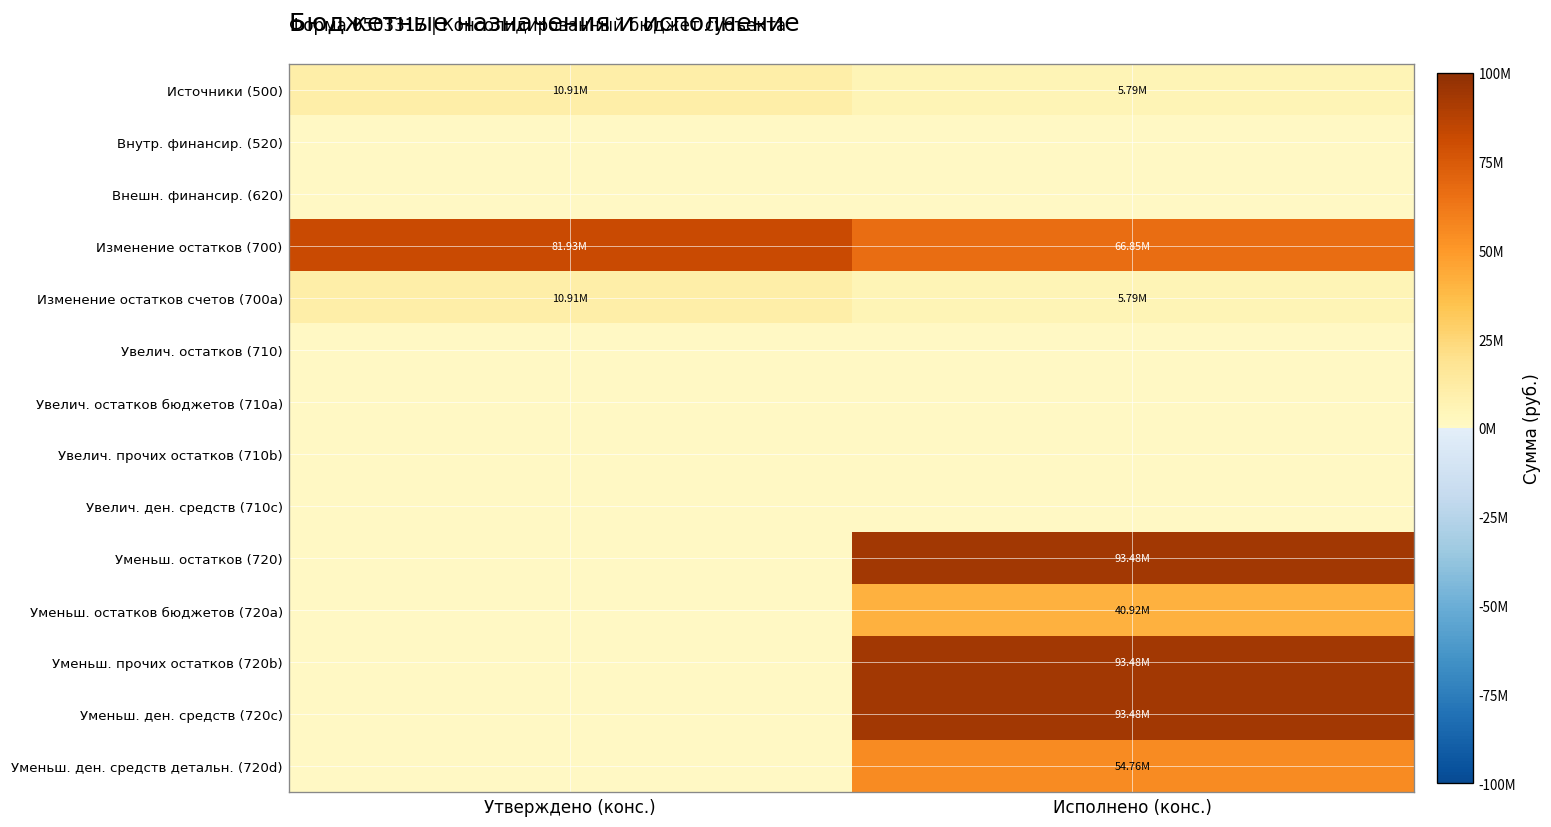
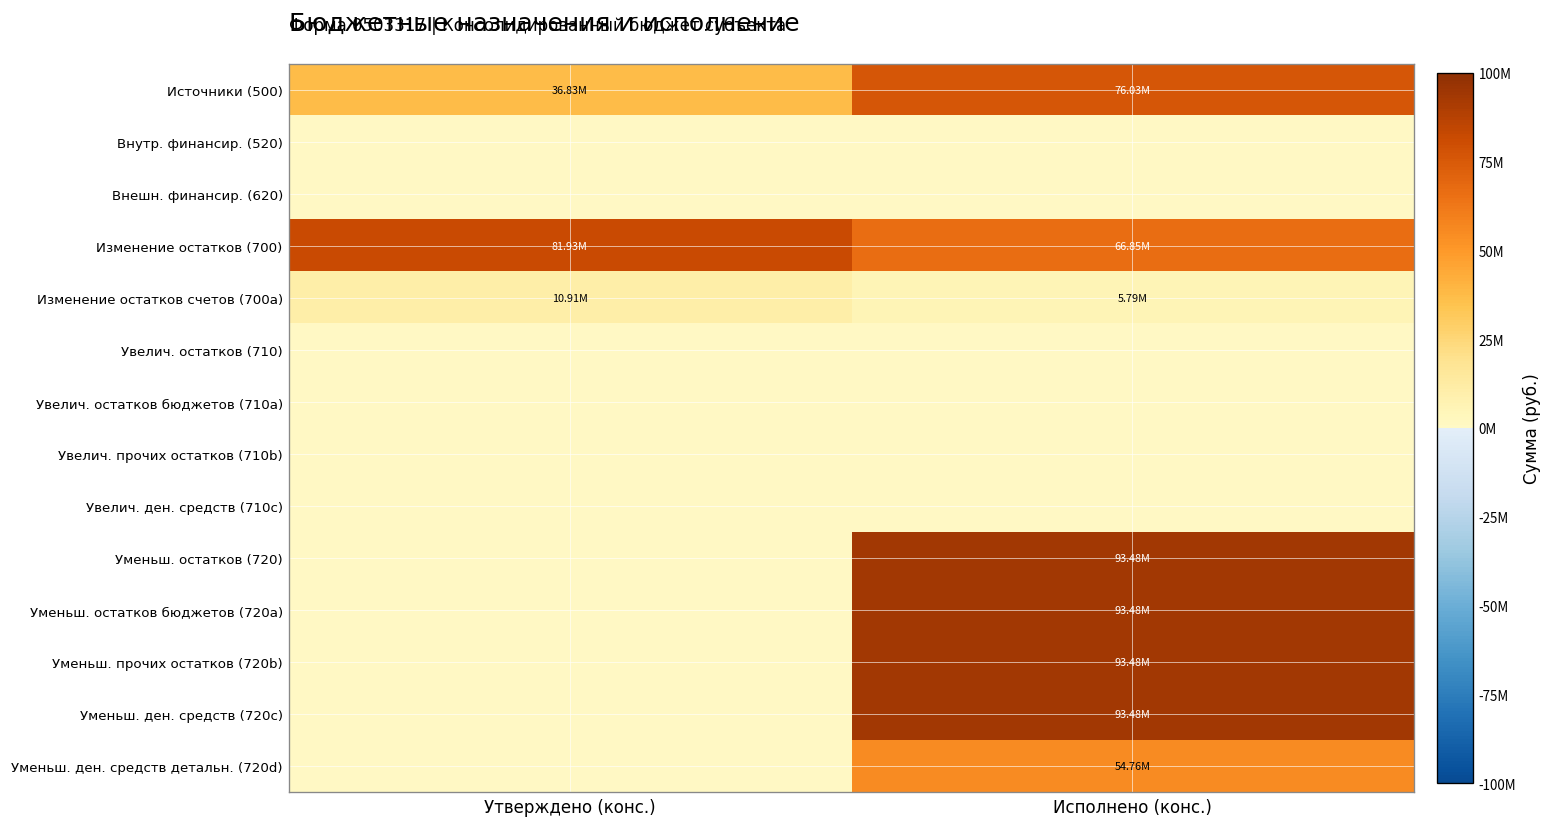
  {
    "Источники (500)": {
-     "Утверждено (конс.)": "10.91M",
-     "Исполнено (конс.)": "5.79M"
+     "Утверждено (конс.)": "36.83M",
+     "Исполнено (конс.)": "76.03M"
    },
    "Изменение остатков (700)": {
      "Утверждено (конс.)": "81.93M",
      "Исполнено (конс.)": "66.85M"
    },
    "Изменение остатков счетов (700a)": {
      "Утверждено (конс.)": "10.91M",
      "Исполнено (конс.)": "5.79M"
    },
    "Уменьш. остатков (720)": {
      "Исполнено (конс.)": "93.48M"
    },
    "Уменьш. остатков бюджетов (720a)": {
-     "Исполнено (конс.)": "40.92M"
+     "Исполнено (конс.)": "93.48M"
    },
    "Уменьш. прочих остатков (720b)": {
      "Исполнено (конс.)": "93.48M"
    },
    "Уменьш. ден. средств (720c)": {
      "Исполнено (конс.)": "93.48M"
    },
    "Уменьш. ден. средств детальн. (720d)": {
      "Исполнено (конс.)": "54.76M"
    }
  }
